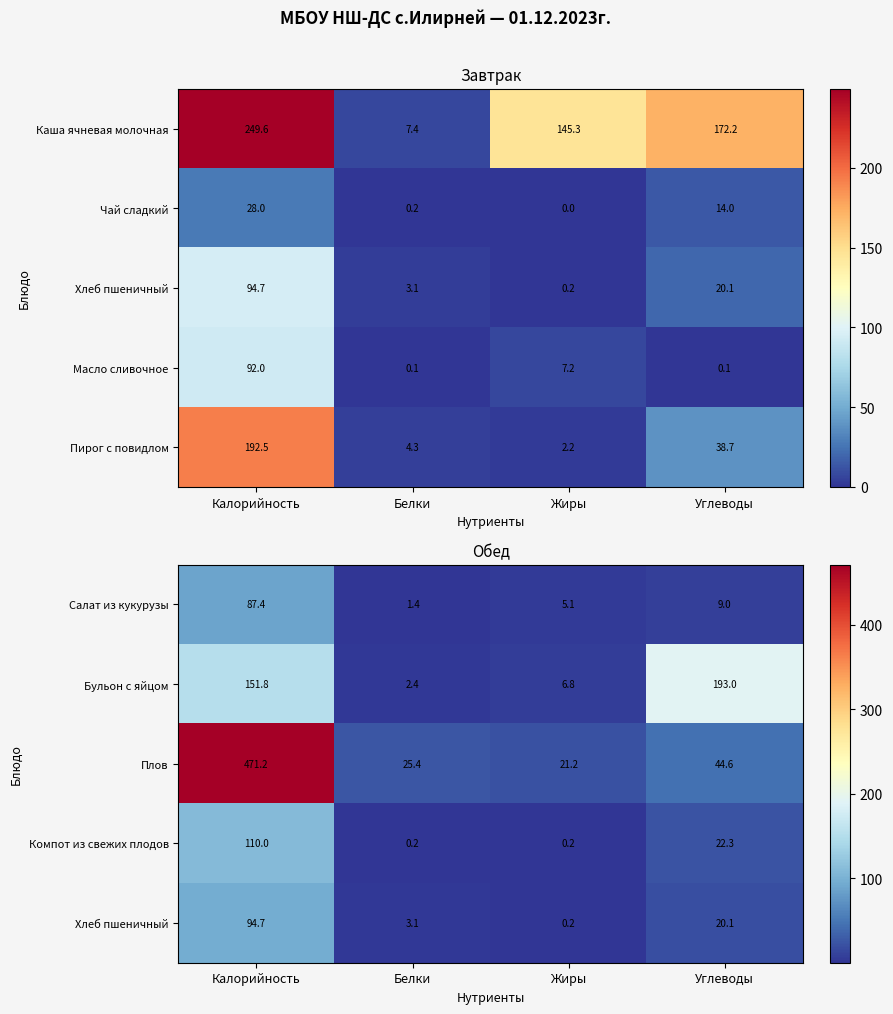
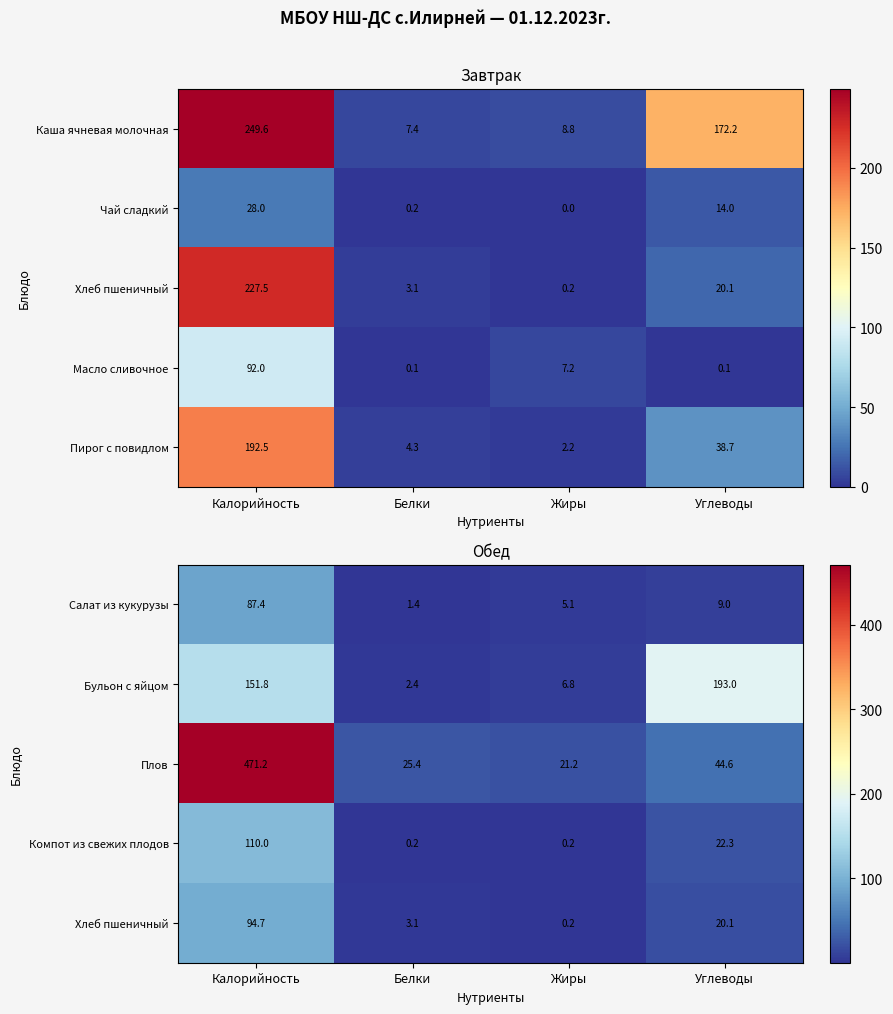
  {
    "Завтрак": {
      "Каша ячневая молочная": {
        "Калорийность": 249.6,
        "Белки": 7.4,
-       "Жиры": 145.3,
+       "Жиры": 8.8,
        "Углеводы": 172.2
      },
      "Чай сладкий": {
        "Калорийность": 28.0,
        "Белки": 0.2,
        "Жиры": 0.0,
        "Углеводы": 14.0
      },
      "Хлеб пшеничный": {
-       "Калорийность": 94.7,
+       "Калорийность": 227.5,
        "Белки": 3.1,
        "Жиры": 0.2,
        "Углеводы": 20.1
      },
      "Масло сливочное": {
        "Калорийность": 92.0,
        "Белки": 0.1,
        "Жиры": 7.2,
        "Углеводы": 0.1
      },
      "Пирог с повидлом": {
        "Калорийность": 192.5,
        "Белки": 4.3,
        "Жиры": 2.2,
        "Углеводы": 38.7
      }
    },
    "Обед": {
      "Салат из кукурузы": {
        "Калорийность": 87.4,
        "Белки": 1.4,
        "Жиры": 5.1,
        "Углеводы": 9.0
      },
      "Бульон с яйцом": {
        "Калорийность": 151.8,
        "Белки": 2.4,
        "Жиры": 6.8,
        "Углеводы": 193.0
      },
      "Плов": {
        "Калорийность": 471.2,
        "Белки": 25.4,
        "Жиры": 21.2,
        "Углеводы": 44.6
      },
      "Компот из свежих плодов": {
        "Калорийность": 110.0,
        "Белки": 0.2,
        "Жиры": 0.2,
        "Углеводы": 22.3
      },
      "Хлеб пшеничный": {
        "Калорийность": 94.7,
        "Белки": 3.1,
        "Жиры": 0.2,
        "Углеводы": 20.1
      }
    }
  }
